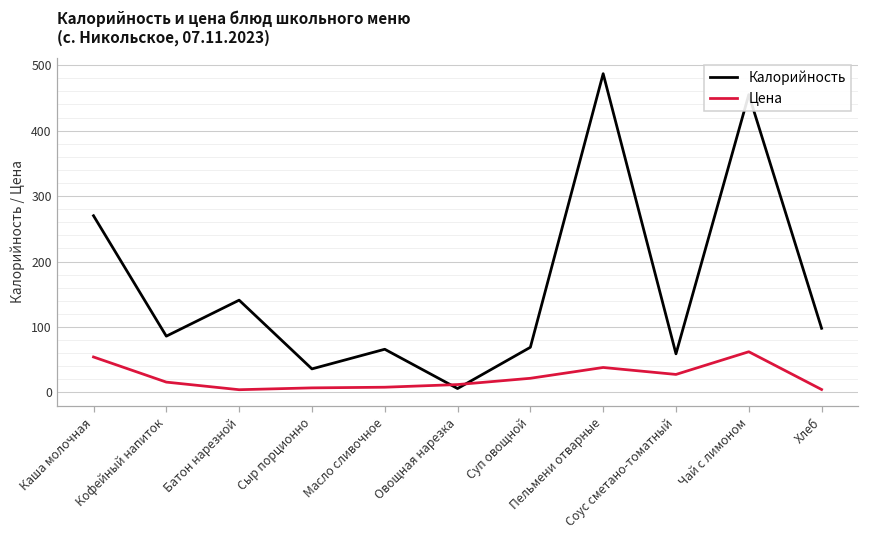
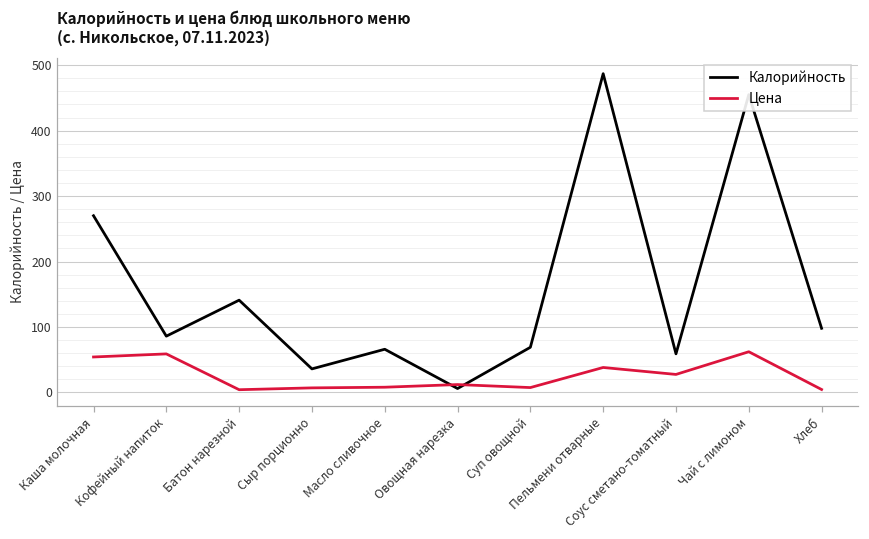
  {
    "Калорийность": {
      "Каша молочная": 270,
      "Кофейный напиток": 90,
      "Батон нарезной": 140,
      "Сыр порционно": 40,
      "Масло сливочное": 70,
      "Овощная нарезка": 10,
      "Суп овощной": 70,
      "Пельмени отварные": 490,
      "Соус сметано-томатный": 60,
      "Хлеб": 100
    },
    "Цена": {
      "Каша молочная": 50,
-     "Кофейный напиток": 20,
+     "Кофейный напиток": 60,
      "Батон нарезной": 0,
      "Сыр порционно": 10,
      "Масло сливочное": 10,
      "Овощная нарезка": 10,
-     "Суп овощной": 20,
+     "Суп овощной": 10,
      "Пельмени отварные": 40,
      "Соус сметано-томатный": 30,
      "Чай с лимоном": 60,
      "Хлеб": 0
    }
  }
